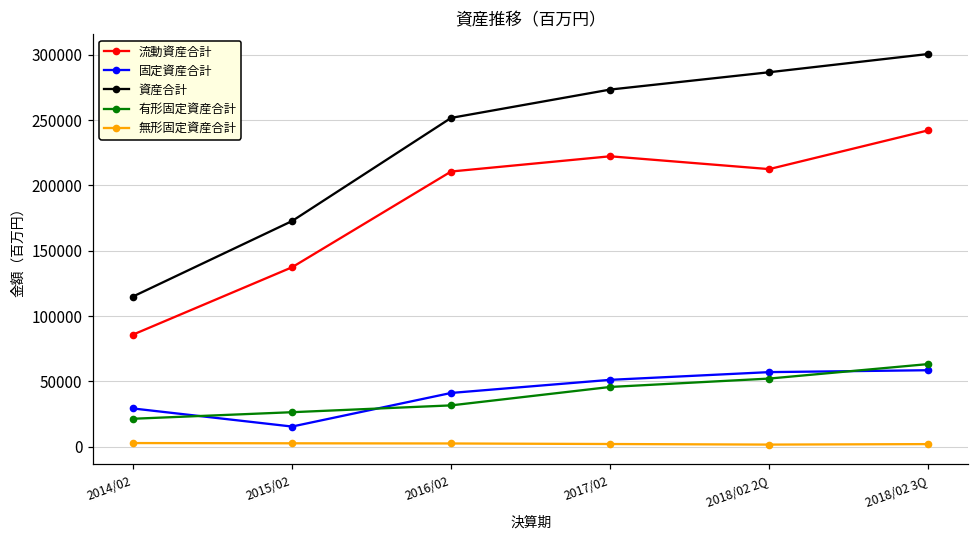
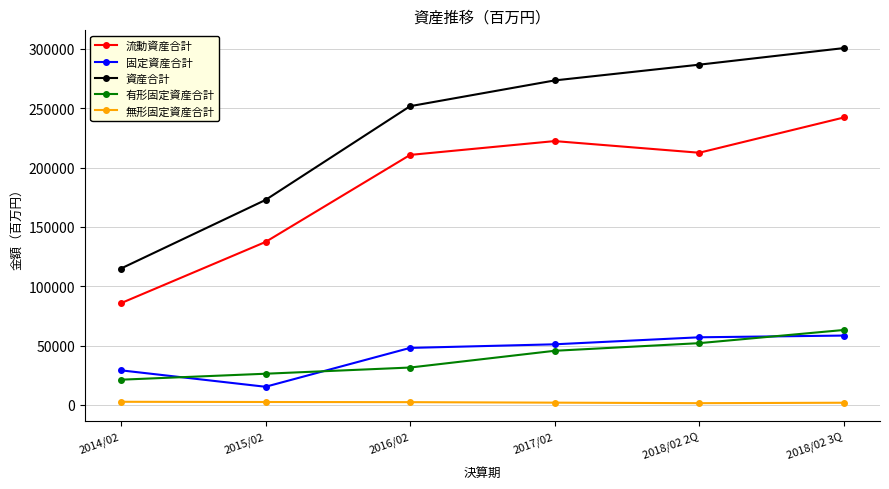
  {
    "流動資産合計": {
      "2014/02": 86000,
      "2015/02": 137000,
      "2016/02": 211000,
      "2017/02": 222000,
      "2018/02 2Q": 213000,
      "2018/02 3Q": 242000
    },
    "固定資産合計": {
      "2014/02": 29000,
      "2015/02": 15000,
-     "2016/02": 41000,
+     "2016/02": 48000,
      "2017/02": 51000,
      "2018/02 2Q": 57000,
      "2018/02 3Q": 58000
    },
    "資産合計": {
      "2014/02": 115000,
      "2015/02": 173000,
      "2016/02": 252000,
      "2017/02": 273000,
      "2018/02 2Q": 287000,
      "2018/02 3Q": 301000
    },
    "有形固定資産合計": {
      "2014/02": 21000,
      "2015/02": 26000,
      "2016/02": 32000,
      "2017/02": 46000,
      "2018/02 2Q": 52000,
      "2018/02 3Q": 63000
    },
    "無形固定資産合計": {
      "2014/02": 3000,
      "2015/02": 3000,
      "2016/02": 2000,
      "2017/02": 2000,
      "2018/02 2Q": 2000,
      "2018/02 3Q": 2000
    }
  }
